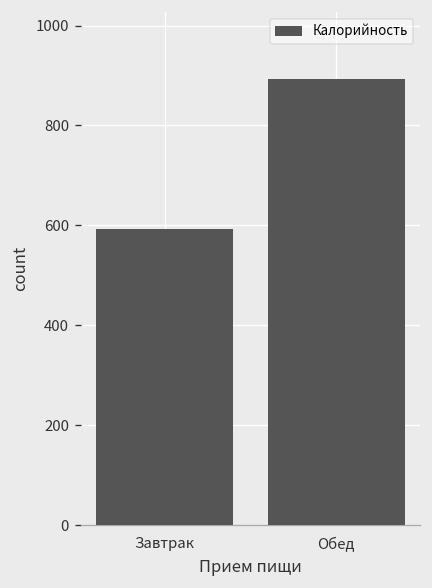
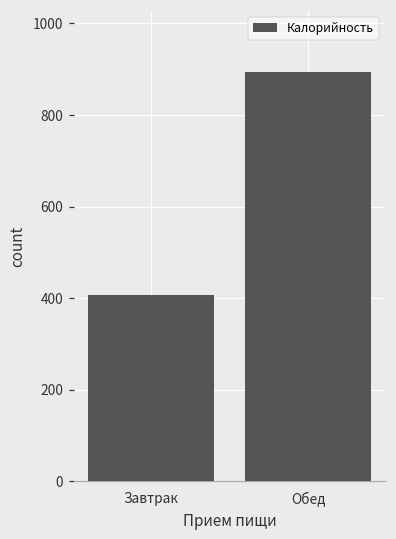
  {
-   "Завтрак": 590,
+   "Завтрак": 410,
    "Обед": 890
  }
